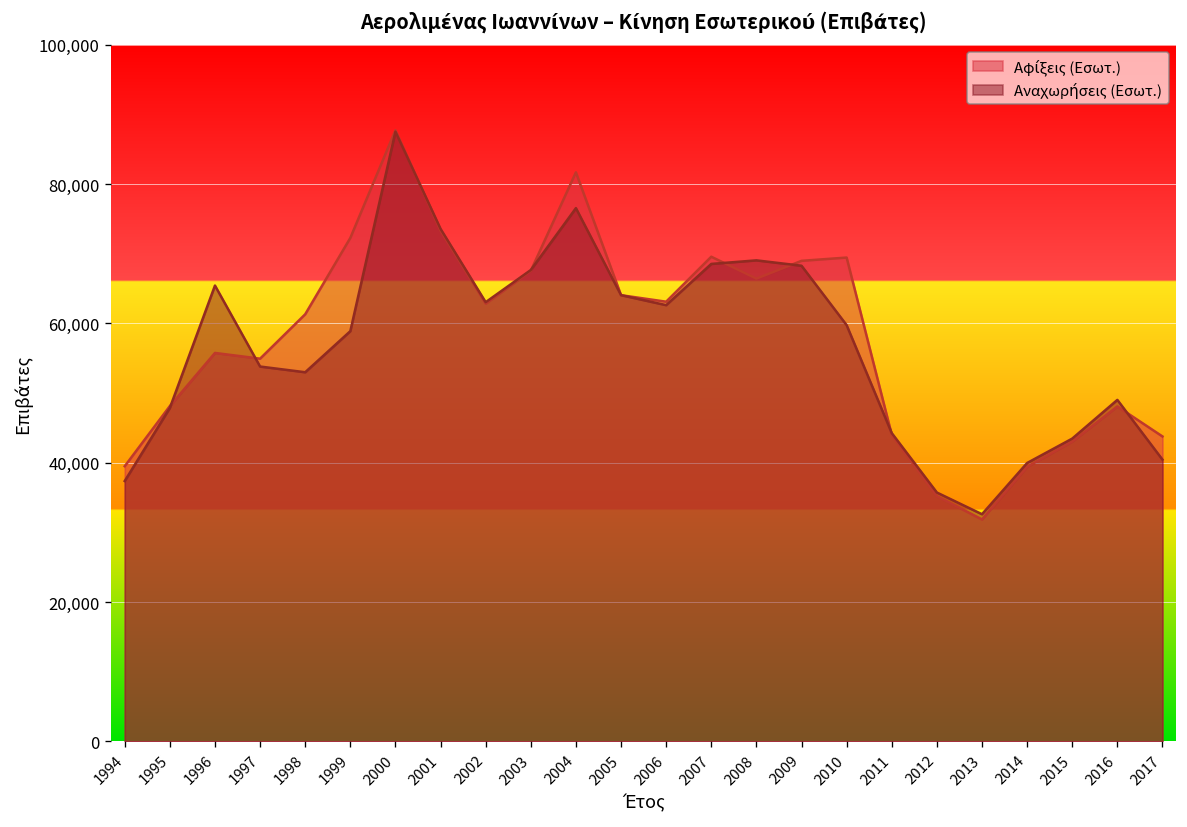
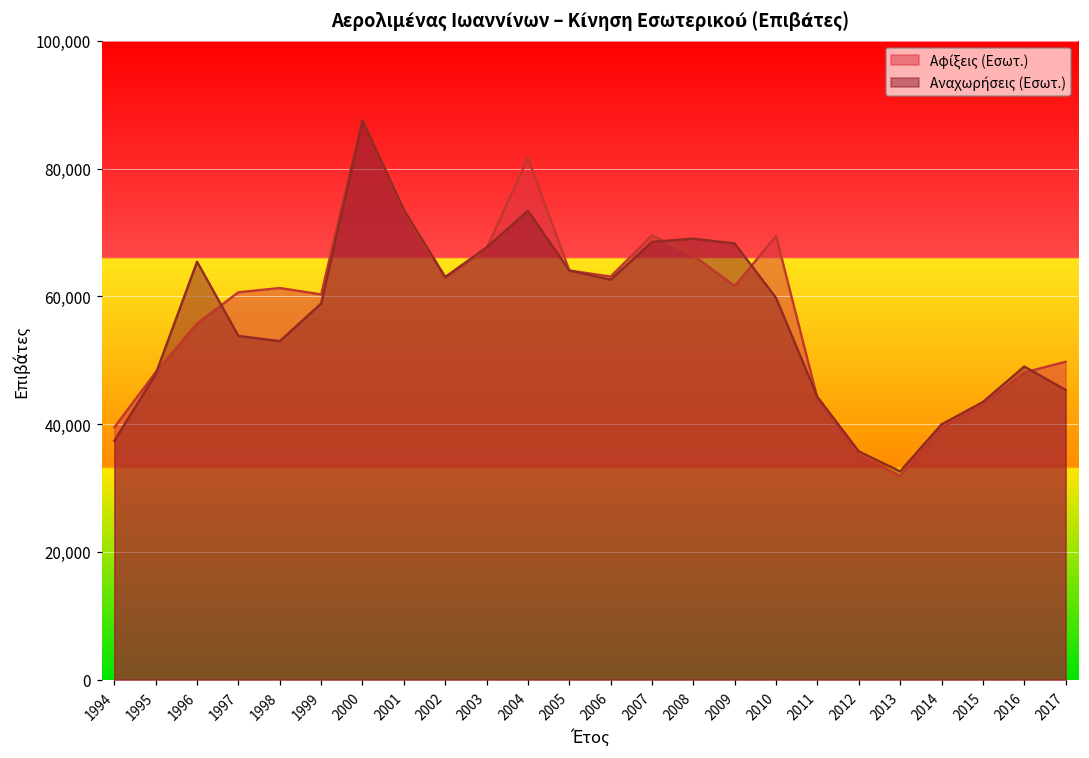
  {
    "Αφίξεις (Εσωτ.)": {
      "1994": "40,000",
      "1996": "56,000",
-     "1997": "55,000",
+     "1997": "61,000",
      "1998": "61,000",
-     "1999": "72,000",
+     "1999": "60,000",
      "2004": "82,000",
      "2006": "63,000",
      "2007": "70,000",
      "2008": "66,000",
-     "2009": "69,000",
+     "2009": "62,000",
      "2010": "69,000",
      "2012": "35,000",
      "2013": "32,000",
      "2014": "39,000",
      "2016": "48,000",
-     "2017": "44,000"
+     "2017": "50,000"
    },
    "Αναχωρήσεις (Εσωτ.)": {
      "1994": "37,000",
      "1996": "65,000",
      "1997": "54,000",
      "1998": "53,000",
      "1999": "59,000",
-     "2004": "77,000",
+     "2004": "73,000",
      "2006": "63,000",
      "2007": "69,000",
      "2008": "69,000",
      "2009": "68,000",
      "2010": "60,000",
      "2012": "36,000",
      "2013": "33,000",
      "2014": "40,000",
      "2016": "49,000",
-     "2017": "40,000"
+     "2017": "45,000"
    }
  }
